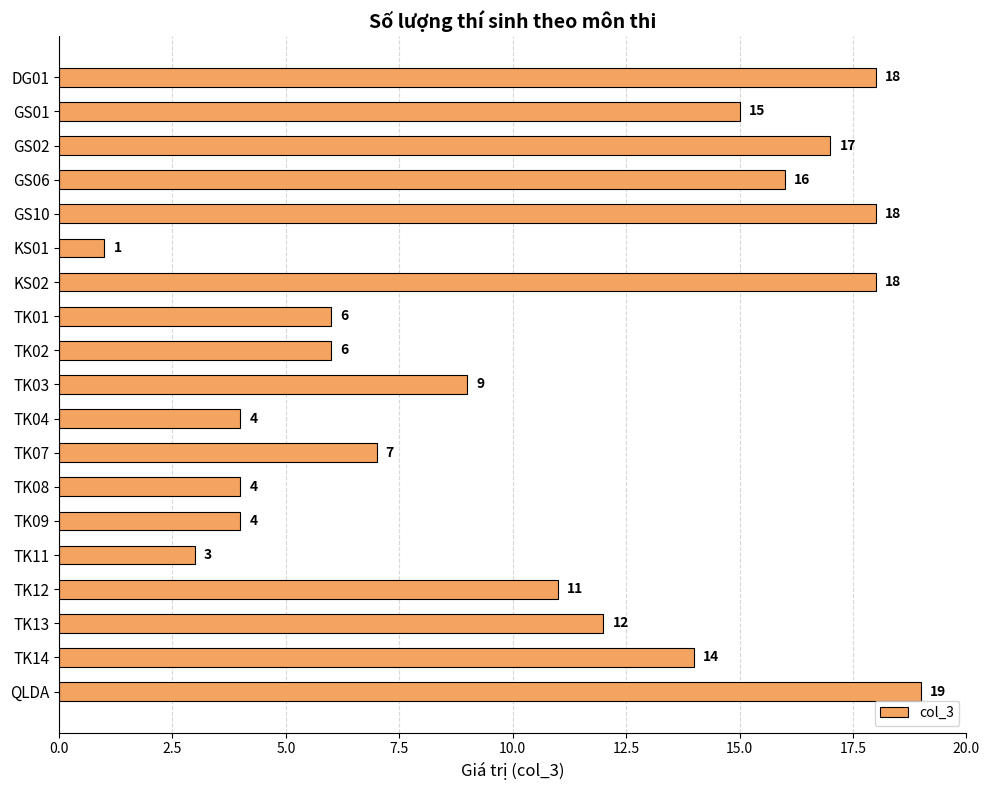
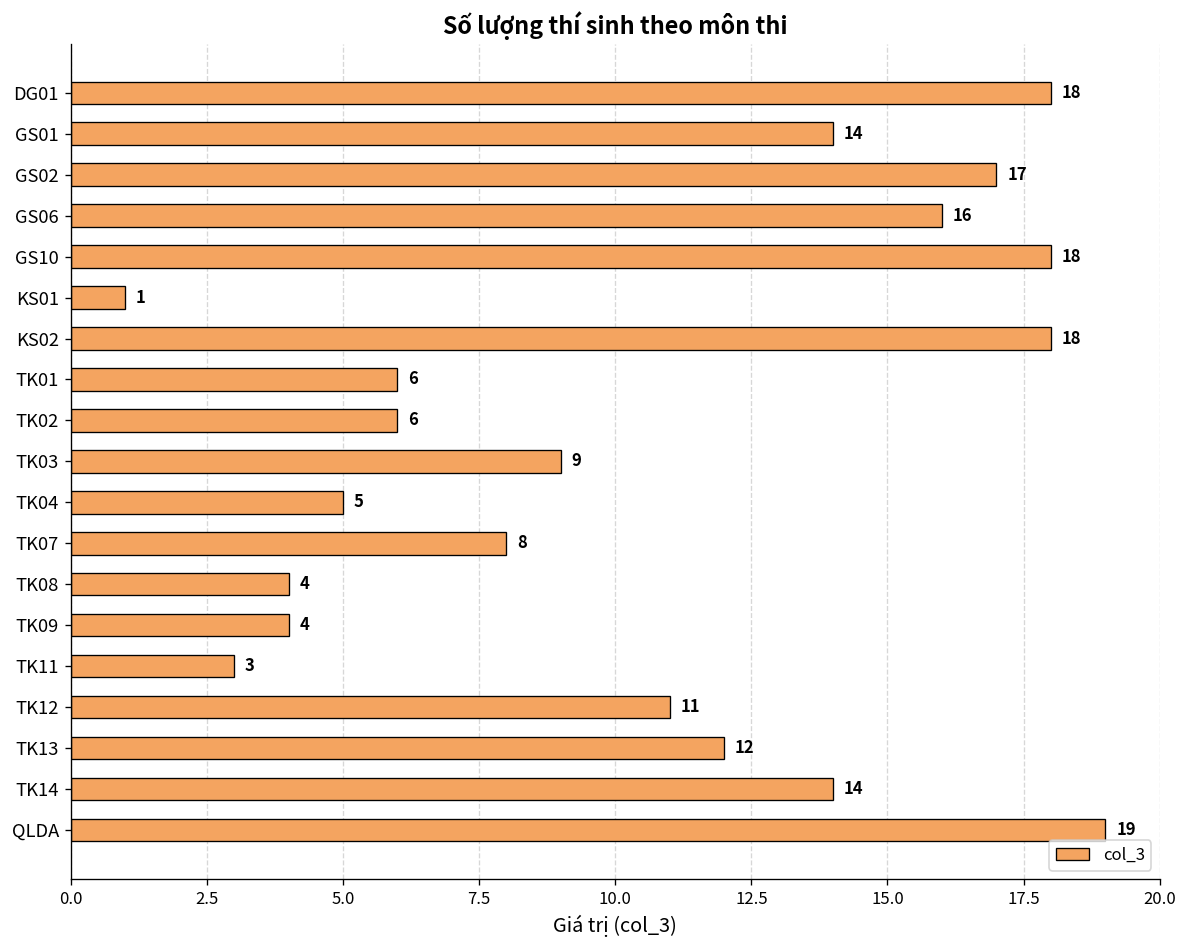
  {
    "DG01": 18,
-   "GS01": 15,
+   "GS01": 14,
    "GS02": 17,
    "GS06": 16,
    "GS10": 18,
    "KS01": 1,
    "KS02": 18,
    "TK01": 6,
    "TK02": 6,
    "TK03": 9,
-   "TK04": 4,
-   "TK07": 7,
+   "TK04": 5,
+   "TK07": 8,
    "TK08": 4,
    "TK09": 4,
    "TK11": 3,
    "TK12": 11,
    "TK13": 12,
    "TK14": 14,
    "QLDA": 19
  }
